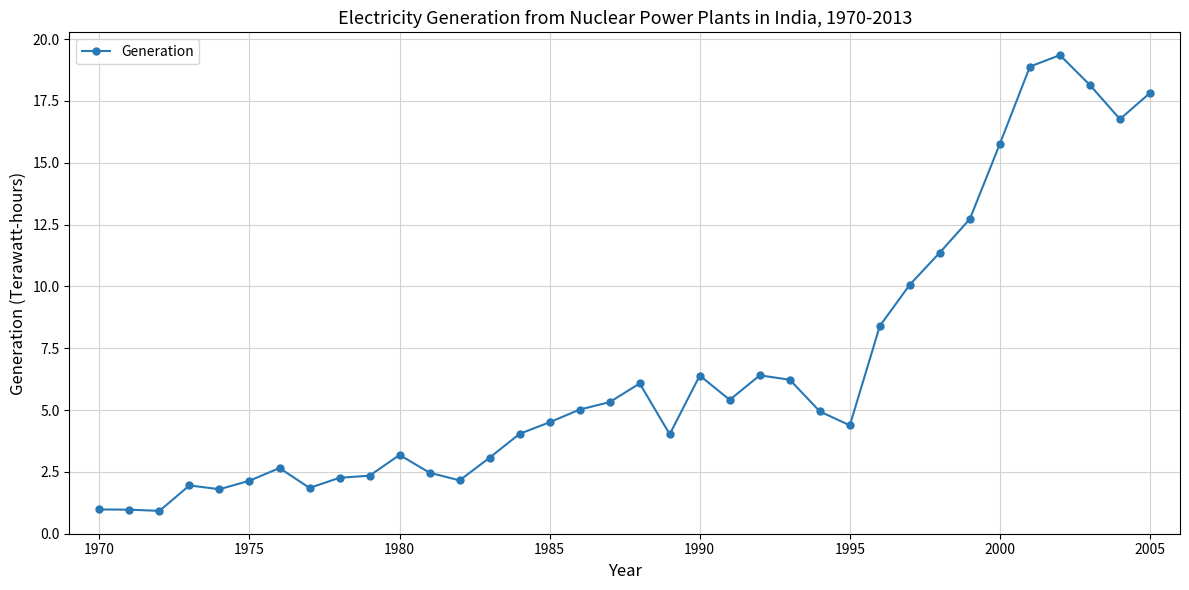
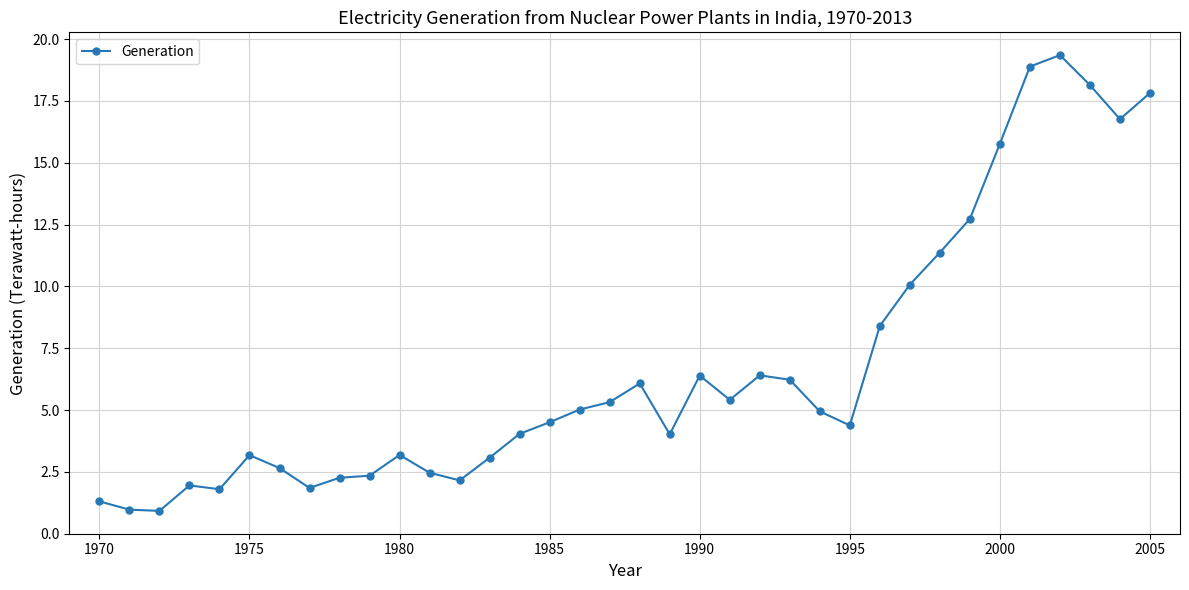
  {
-   "1970": 1.0,
-   "1975": 2.1,
+   "1970": 1.3,
+   "1975": 3.2,
    "1980": 3.2,
    "1985": 4.5,
    "1990": 6.4,
    "1995": 4.4,
    "2000": 15.8,
    "2005": 17.8
  }
